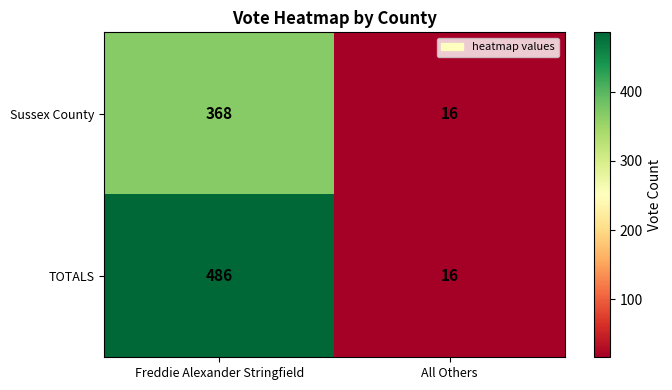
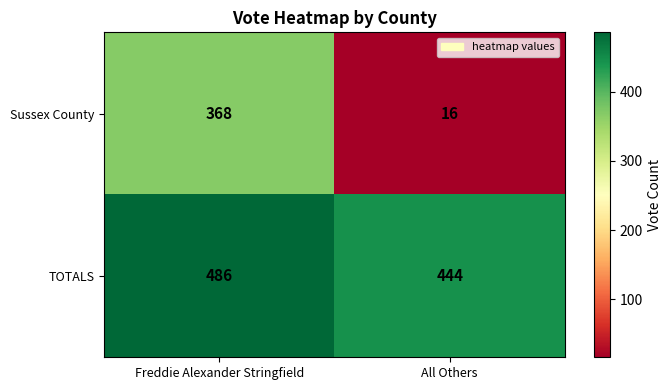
  {
    "Sussex County": {
      "Freddie Alexander Stringfield": 368,
      "All Others": 16
    },
    "TOTALS": {
      "Freddie Alexander Stringfield": 486,
-     "All Others": 16
+     "All Others": 444
    }
  }
